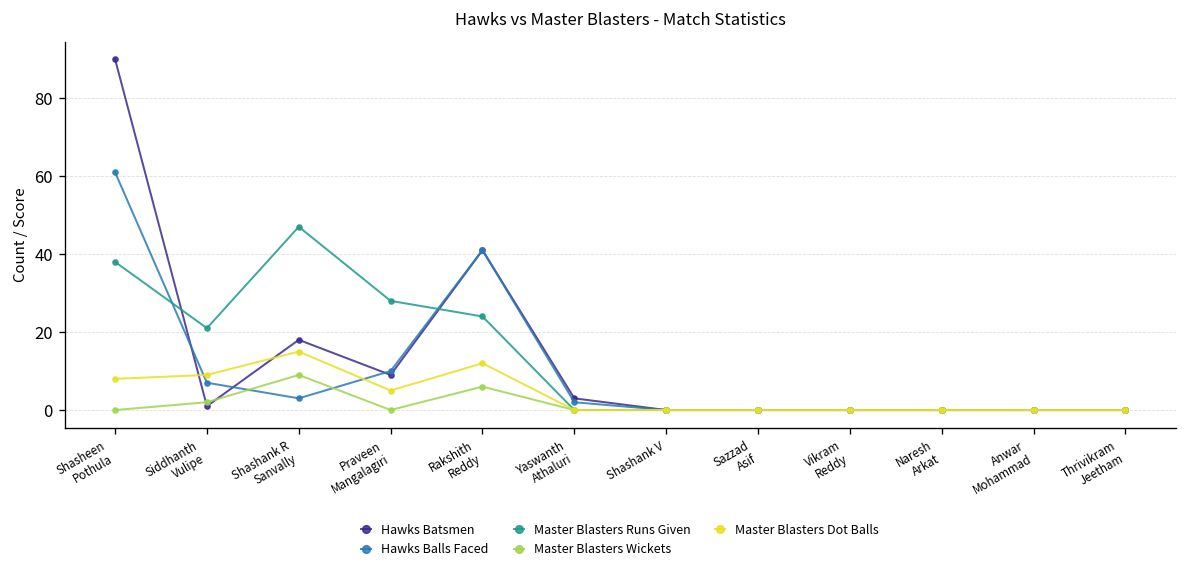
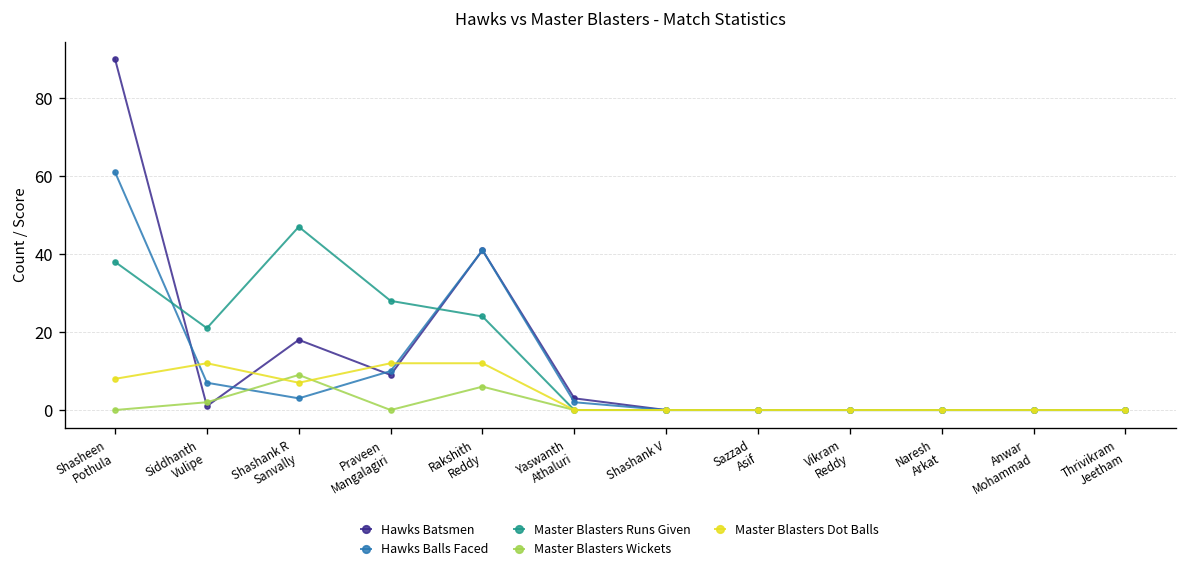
  {
    "Hawks Batsmen": {
      "Shasheen Pothula": 90,
      "Siddhanth Vulipe": 1,
      "Shashank R Sanvally": 18,
      "Praveen Mangalagiri": 9,
      "Yaswanth Athaluri": 3
    },
    "Master Blasters Wickets": {
      "Shasheen Pothula": 0,
      "Siddhanth Vulipe": 2,
      "Shashank R Sanvally": 9,
      "Praveen Mangalagiri": 0,
      "Rakshith Reddy": 6
    },
    "Master Blasters Dot Balls": {
      "Shasheen Pothula": 8,
-     "Siddhanth Vulipe": 9,
-     "Shashank R Sanvally": 15,
-     "Praveen Mangalagiri": 5,
+     "Siddhanth Vulipe": 12,
+     "Shashank R Sanvally": 7,
+     "Praveen Mangalagiri": 12,
      "Rakshith Reddy": 12
    }
  }
